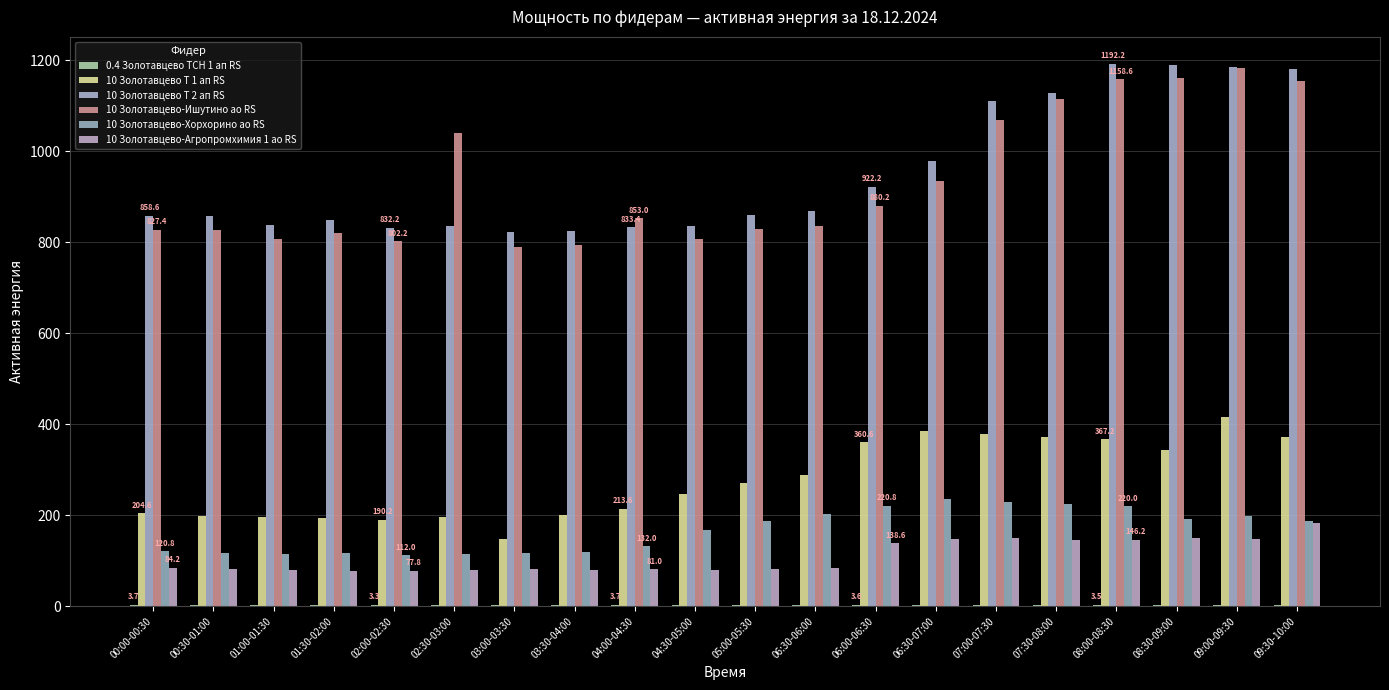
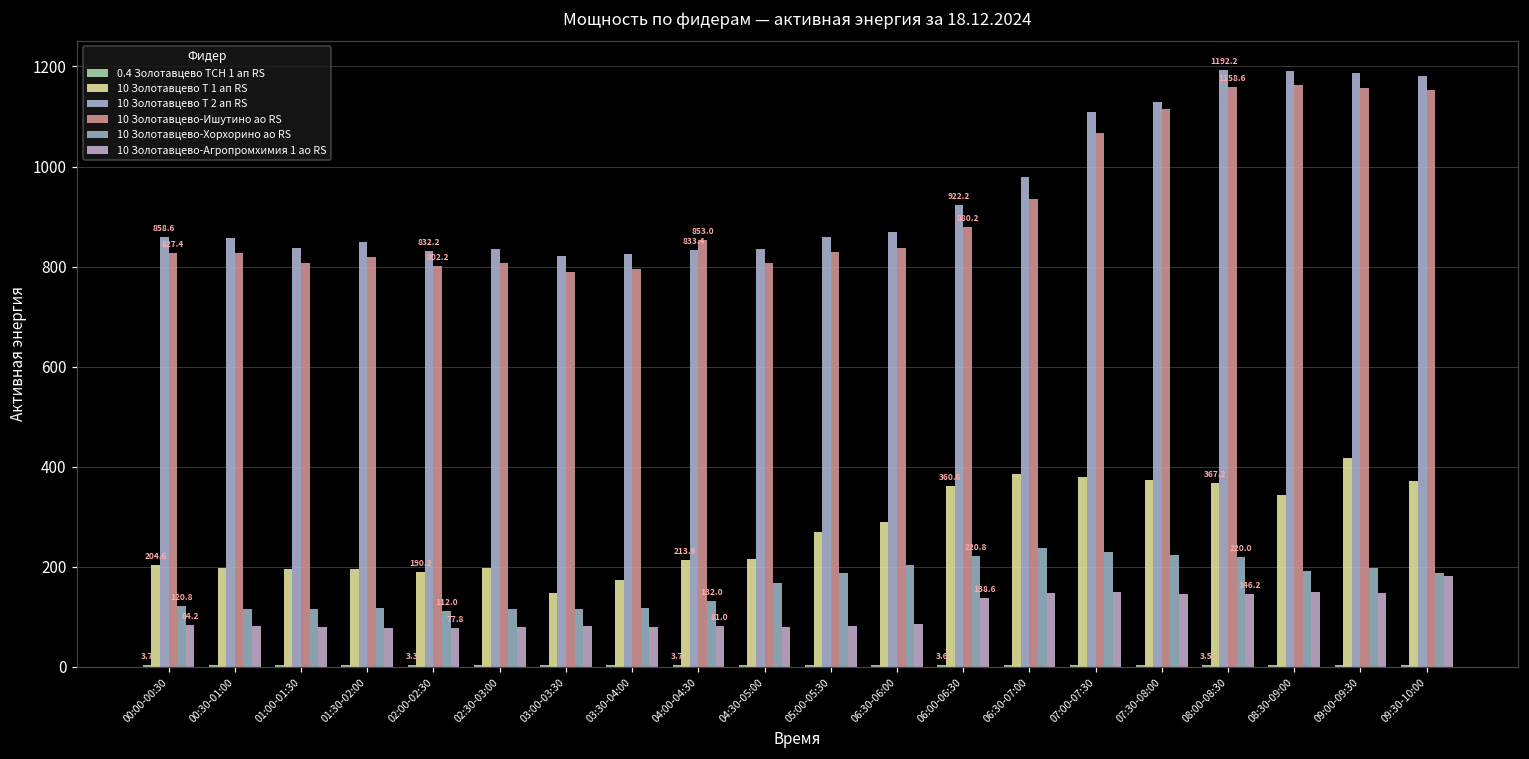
  {
    "10 Золотавцево Т 1 ап RS": {
      "00:30-01:00": 200,
      "01:00-01:30": 200,
      "01:30-02:00": 200,
      "02:30-03:00": 200,
      "03:00-03:30": 150,
-     "03:30-04:00": 200,
-     "04:30-05:00": 250,
+     "03:30-04:00": 170,
+     "04:30-05:00": 220,
      "05:00-05:30": 270,
      "06:30-06:00": 290,
      "06:30-07:00": 390,
      "07:00-07:30": 380,
      "07:30-08:00": 370,
      "08:30-09:00": 340,
      "09:00-09:30": 420,
      "09:30-10:00": 370
    },
    "10 Золотавцево-Ишутино ао RS": {
      "00:30-01:00": 830,
      "01:00-01:30": 810,
      "01:30-02:00": 820,
-     "02:30-03:00": 1040,
+     "02:30-03:00": 810,
      "03:00-03:30": 790,
      "03:30-04:00": 790,
      "04:30-05:00": 810,
      "05:00-05:30": 830,
      "06:30-06:00": 840,
      "06:30-07:00": 940,
      "07:00-07:30": 1070,
      "07:30-08:00": 1110,
      "08:30-09:00": 1160,
-     "09:00-09:30": 1180,
+     "09:00-09:30": 1160,
      "09:30-10:00": 1150
    }
  }
